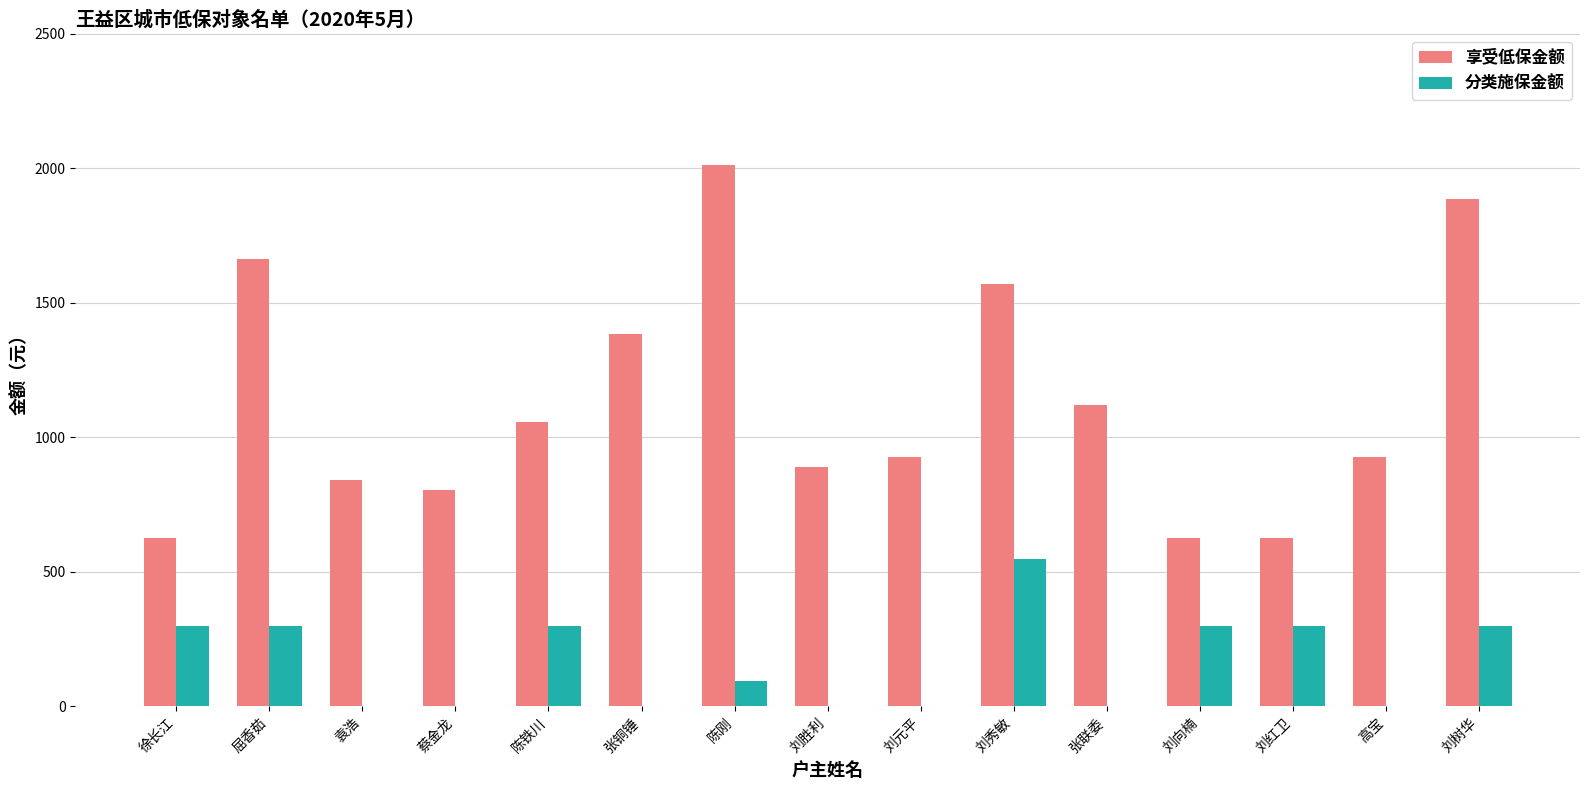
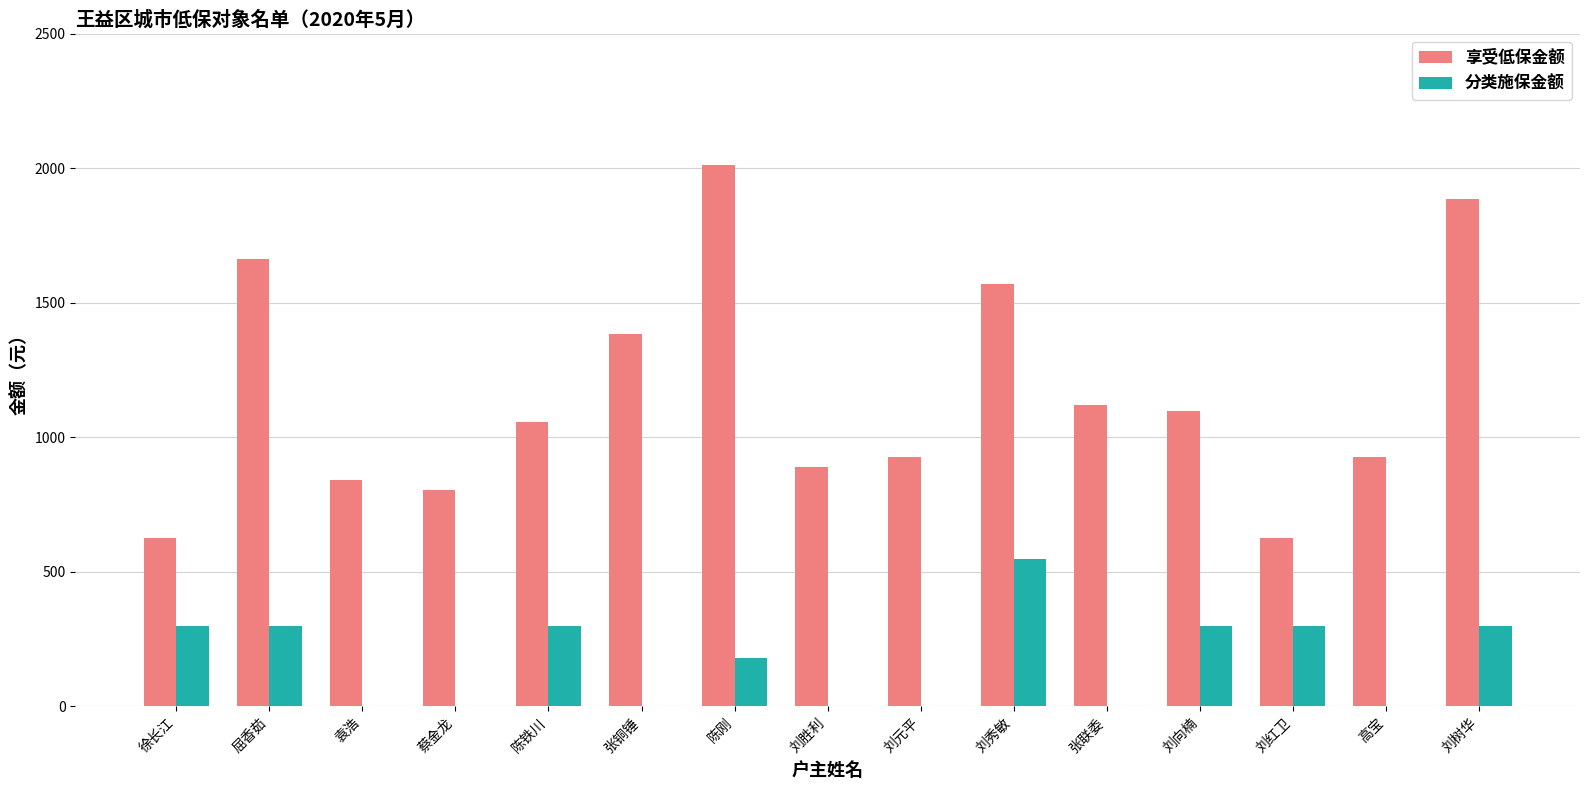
  {
    "享受低保金额": {
      "徐长江": 630,
      "屈香茹": 1660,
      "袁浩": 840,
      "蔡金龙": 810,
      "陈铁川": 1060,
      "张铜锤": 1390,
      "陈刚": 2010,
      "刘胜利": 890,
      "刘元平": 930,
      "刘秀敏": 1570,
      "张联委": 1120,
-     "刘向楠": 630,
+     "刘向楠": 1100,
      "刘红卫": 630,
      "高宝": 930,
      "刘树华": 1880
    },
    "分类施保金额": {
      "徐长江": 300,
      "屈香茹": 300,
      "袁浩": 0,
      "蔡金龙": 0,
      "陈铁川": 300,
      "张铜锤": 0,
-     "陈刚": 90,
+     "陈刚": 180,
      "刘胜利": 0,
      "刘元平": 0,
      "刘秀敏": 550,
      "张联委": 0,
      "刘向楠": 300,
      "刘红卫": 300,
      "高宝": 0,
      "刘树华": 300
    }
  }
